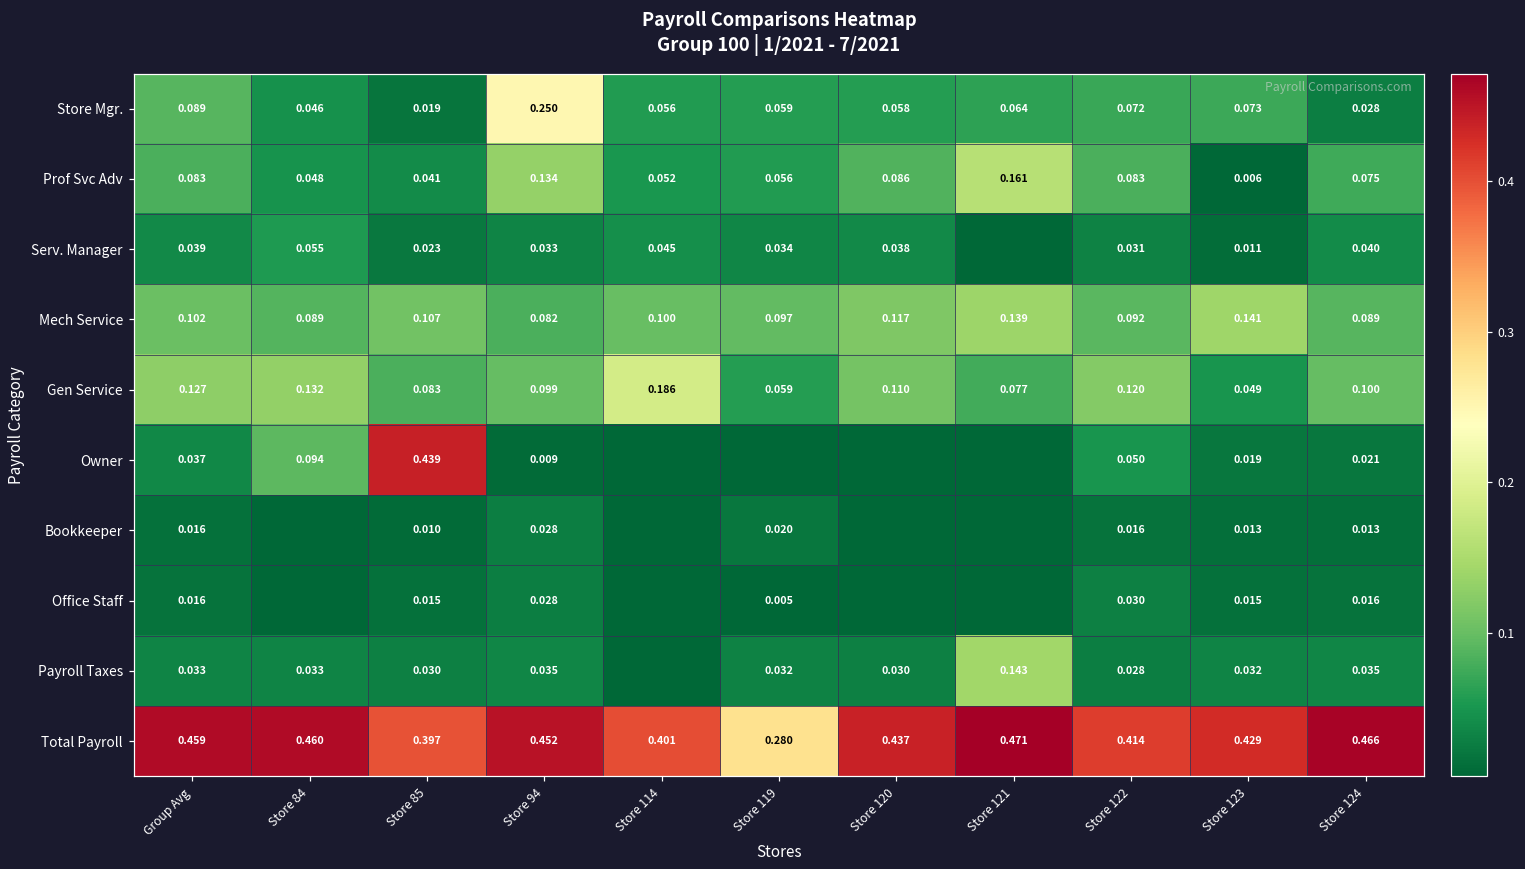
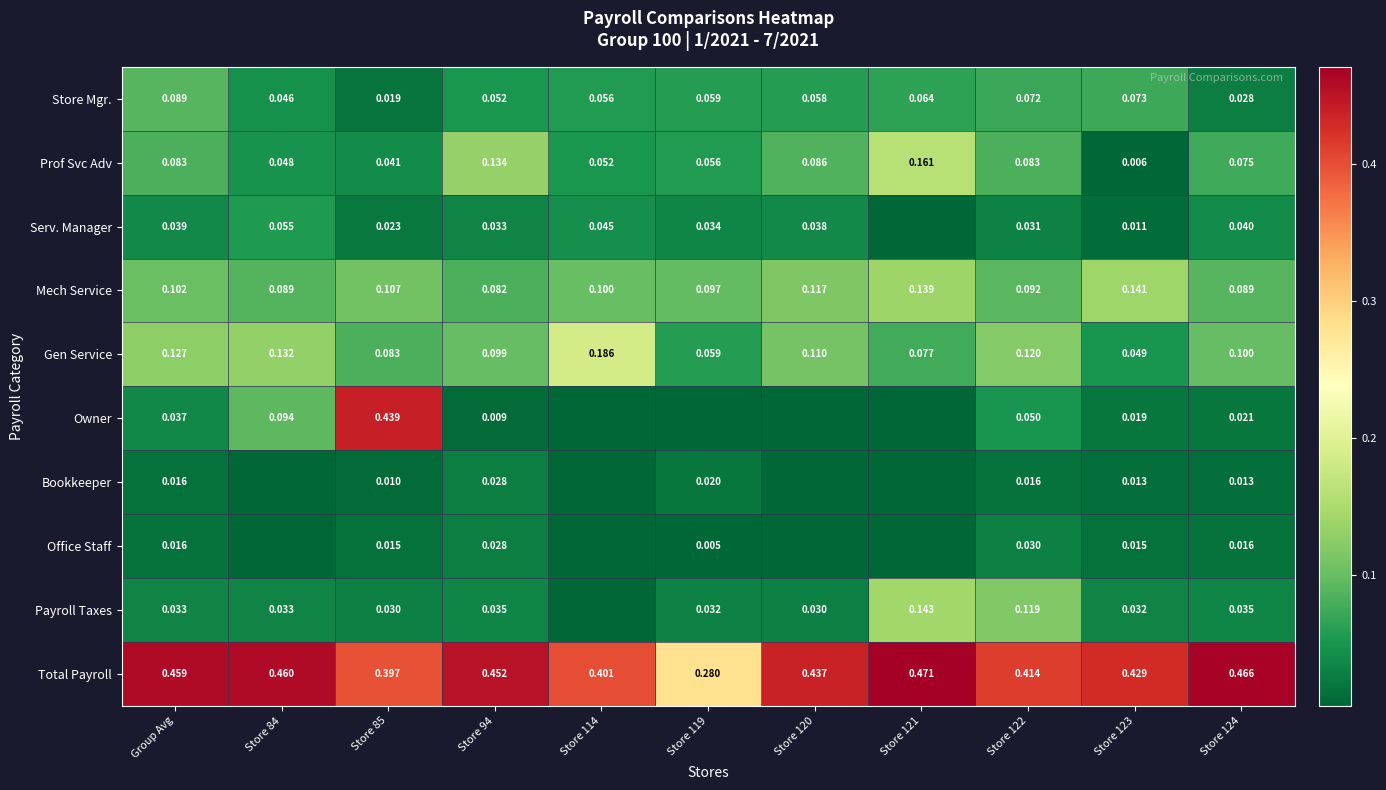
  {
    "Store Mgr.": {
      "Group Avg": 0.089,
      "Store 84": 0.046,
      "Store 85": 0.019,
-     "Store 94": 0.250,
+     "Store 94": 0.052,
      "Store 114": 0.056,
      "Store 119": 0.059,
      "Store 120": 0.058,
      "Store 121": 0.064,
      "Store 122": 0.072,
      "Store 123": 0.073
    },
    "Prof Svc Adv": {
      "Group Avg": 0.083,
      "Store 84": 0.048,
      "Store 85": 0.041,
      "Store 94": 0.134,
      "Store 114": 0.052,
      "Store 119": 0.056,
      "Store 120": 0.086,
      "Store 121": 0.161,
      "Store 122": 0.083,
      "Store 123": 0.006,
      "Store 124": 0.075
    },
    "Serv. Manager": {
      "Group Avg": 0.039,
      "Store 84": 0.055,
      "Store 85": 0.023,
      "Store 94": 0.033,
      "Store 114": 0.045,
      "Store 119": 0.034,
      "Store 120": 0.038,
      "Store 122": 0.031,
      "Store 123": 0.011,
      "Store 124": 0.040
    },
    "Mech Service": {
      "Group Avg": 0.102,
      "Store 84": 0.089,
      "Store 85": 0.107,
      "Store 94": 0.082,
      "Store 114": 0.100,
      "Store 119": 0.097,
      "Store 120": 0.117,
      "Store 121": 0.139,
      "Store 122": 0.092,
      "Store 123": 0.141,
      "Store 124": 0.089
    },
    "Gen Service": {
      "Group Avg": 0.127,
      "Store 84": 0.132,
      "Store 85": 0.083,
      "Store 94": 0.099,
      "Store 114": 0.186,
      "Store 119": 0.059,
      "Store 120": 0.110,
      "Store 121": 0.077,
      "Store 122": 0.120,
      "Store 123": 0.049,
      "Store 124": 0.100
    },
    "Owner": {
      "Group Avg": 0.037,
      "Store 84": 0.094,
      "Store 85": 0.439,
      "Store 94": 0.009,
      "Store 122": 0.050,
      "Store 123": 0.019,
      "Store 124": 0.021
    },
    "Bookkeeper": {
      "Group Avg": 0.016,
      "Store 85": 0.010,
      "Store 94": 0.028,
      "Store 119": 0.020,
      "Store 122": 0.016,
      "Store 123": 0.013,
      "Store 124": 0.013
    },
    "Office Staff": {
      "Group Avg": 0.016,
      "Store 85": 0.015,
      "Store 94": 0.028,
      "Store 119": 0.005,
      "Store 122": 0.030,
      "Store 123": 0.015,
      "Store 124": 0.016
    },
    "Payroll Taxes": {
      "Group Avg": 0.033,
      "Store 84": 0.033,
      "Store 85": 0.030,
      "Store 94": 0.035,
      "Store 119": 0.032,
      "Store 120": 0.030,
      "Store 121": 0.143,
-     "Store 122": 0.028,
+     "Store 122": 0.119,
      "Store 123": 0.032,
      "Store 124": 0.035
    },
    "Total Payroll": {
      "Group Avg": 0.459,
      "Store 84": 0.460,
      "Store 85": 0.397,
      "Store 94": 0.452,
      "Store 114": 0.401,
      "Store 119": 0.280,
      "Store 120": 0.437,
      "Store 121": 0.471,
      "Store 122": 0.414,
      "Store 123": 0.429,
      "Store 124": 0.466
    }
  }
